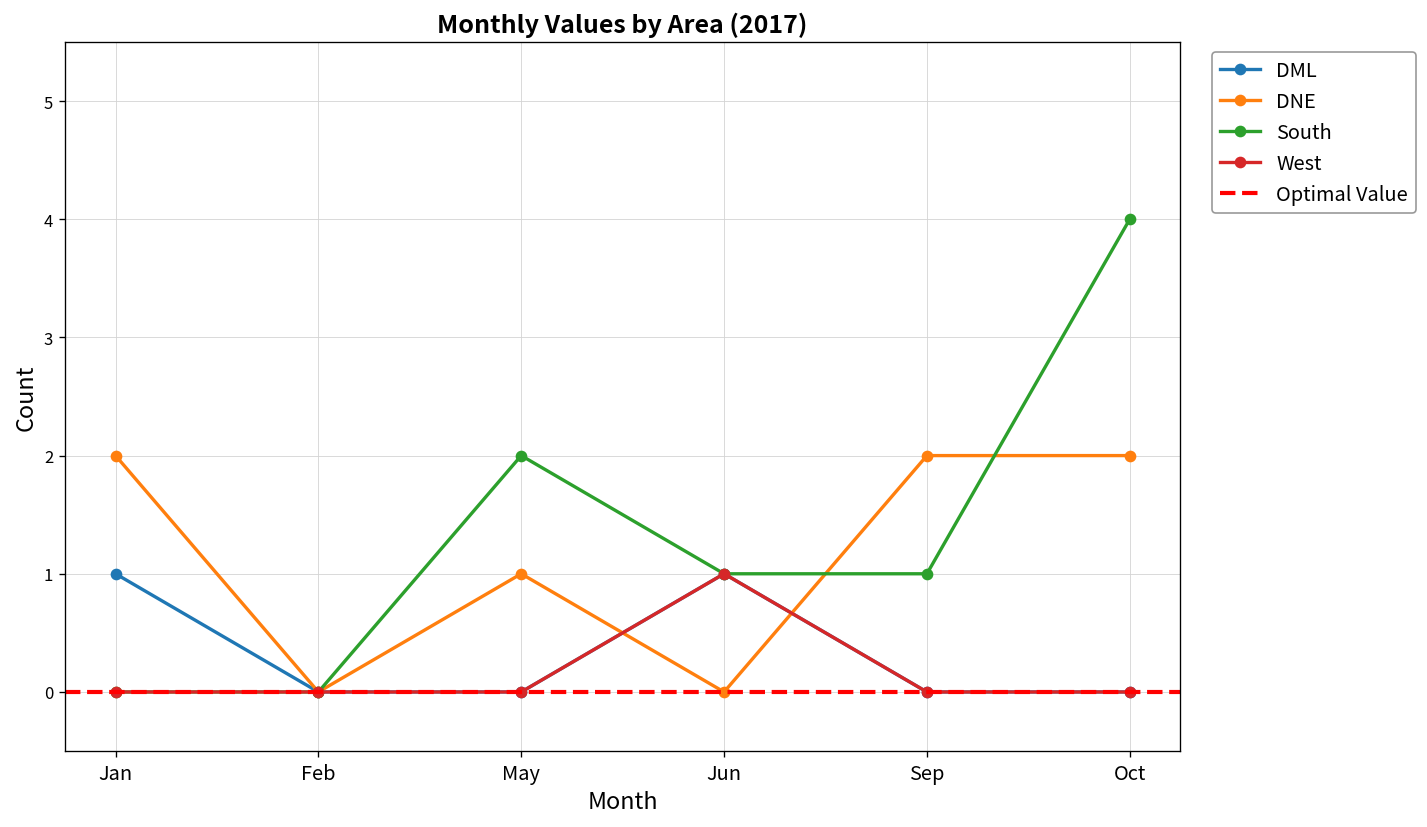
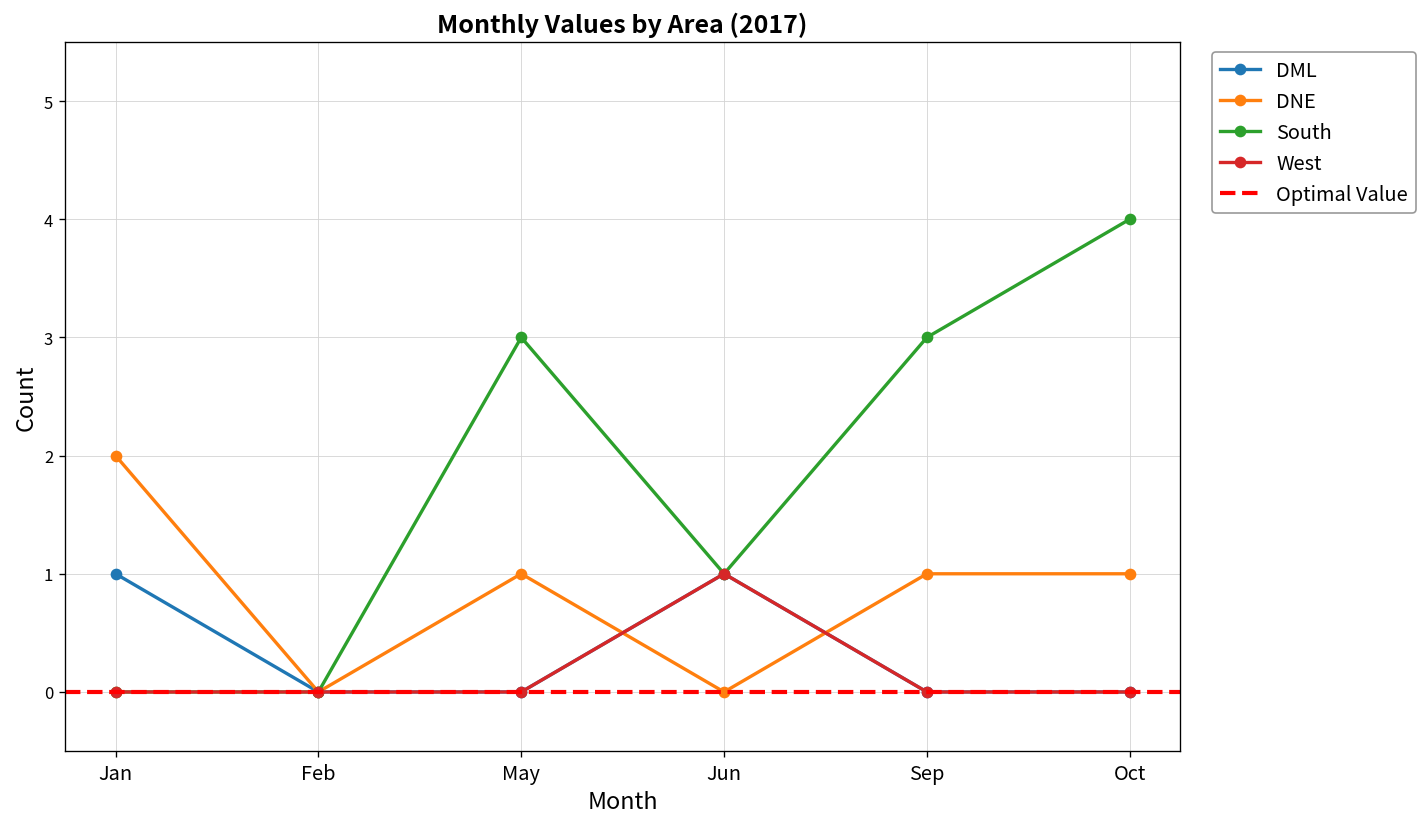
  {
    "DML": {
      "Jan": 1
    },
    "DNE": {
      "Jan": 2,
      "May": 1,
      "Jun": 0,
-     "Sep": 2,
-     "Oct": 2
+     "Sep": 1,
+     "Oct": 1
    },
    "South": {
-     "May": 2,
-     "Sep": 1,
+     "May": 3,
+     "Sep": 3,
      "Oct": 4
    }
  }
